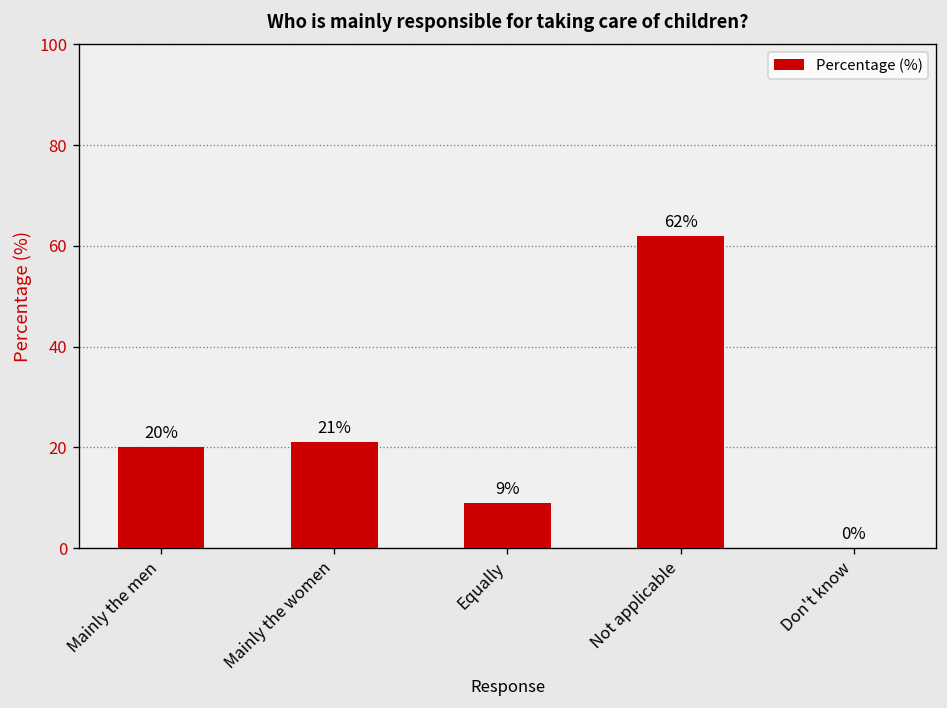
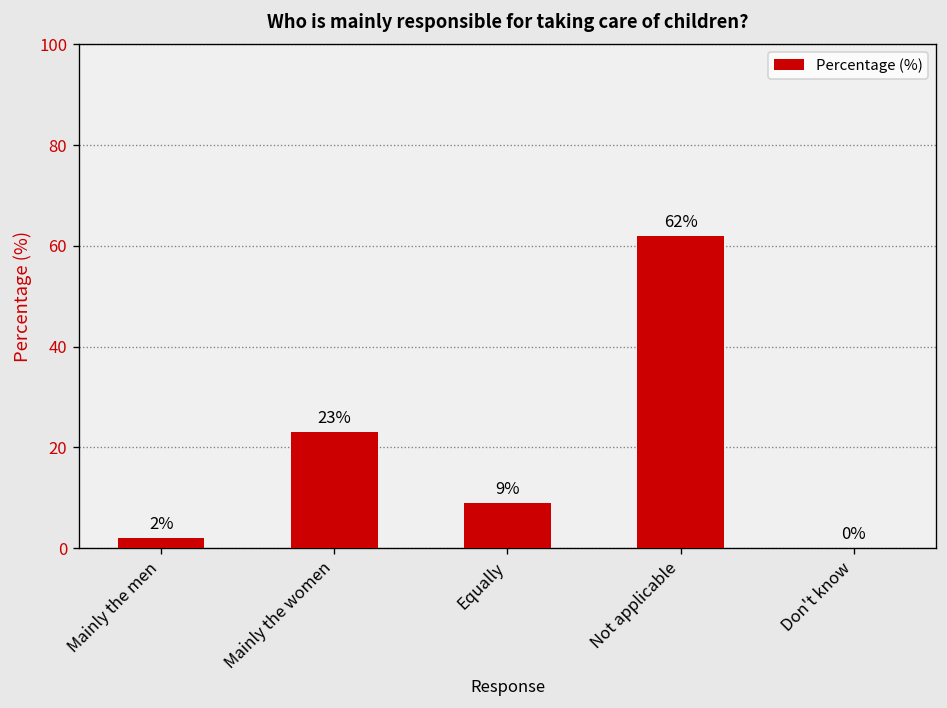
  {
-   "Mainly the men": "20%",
-   "Mainly the women": "21%",
+   "Mainly the men": "2%",
+   "Mainly the women": "23%",
    "Equally": "9%",
    "Not applicable": "62%",
    "Don't know": "0%"
  }
